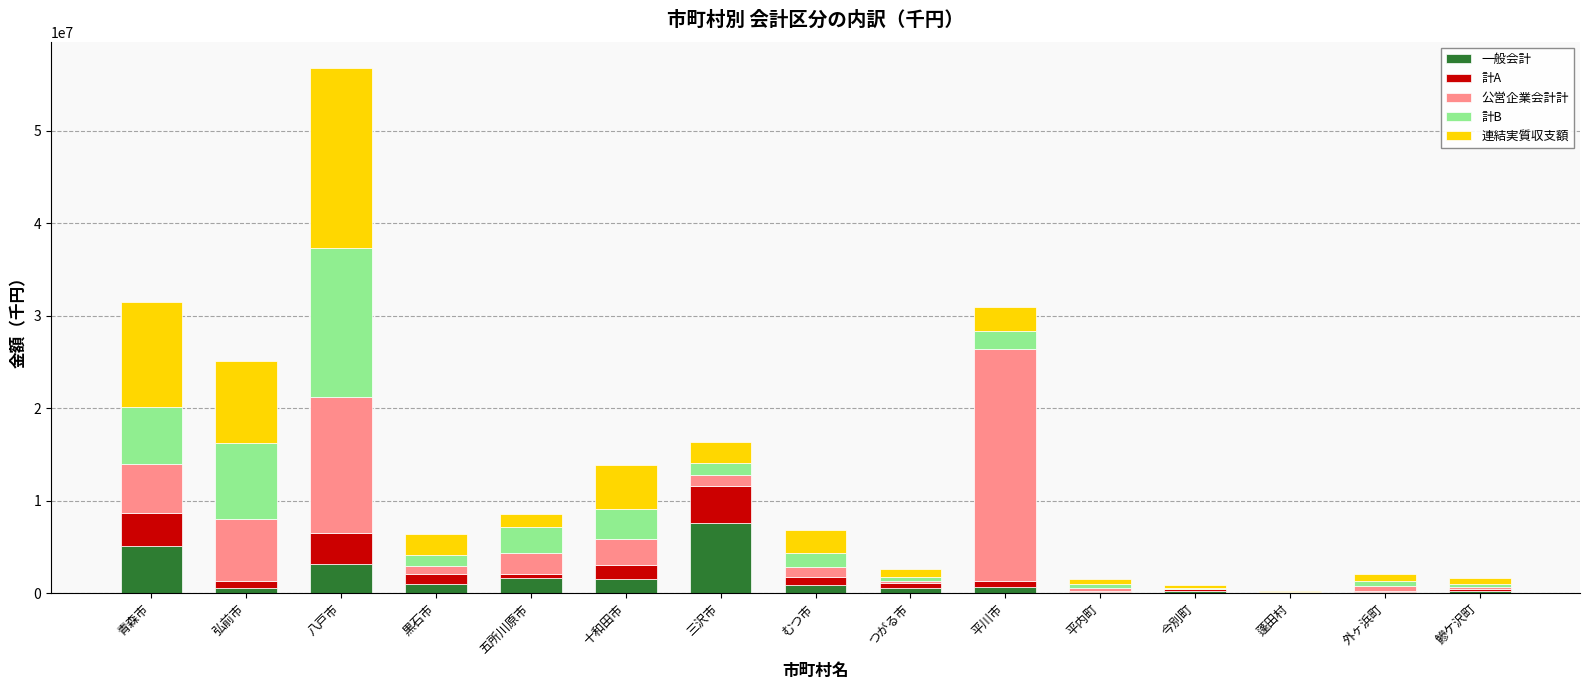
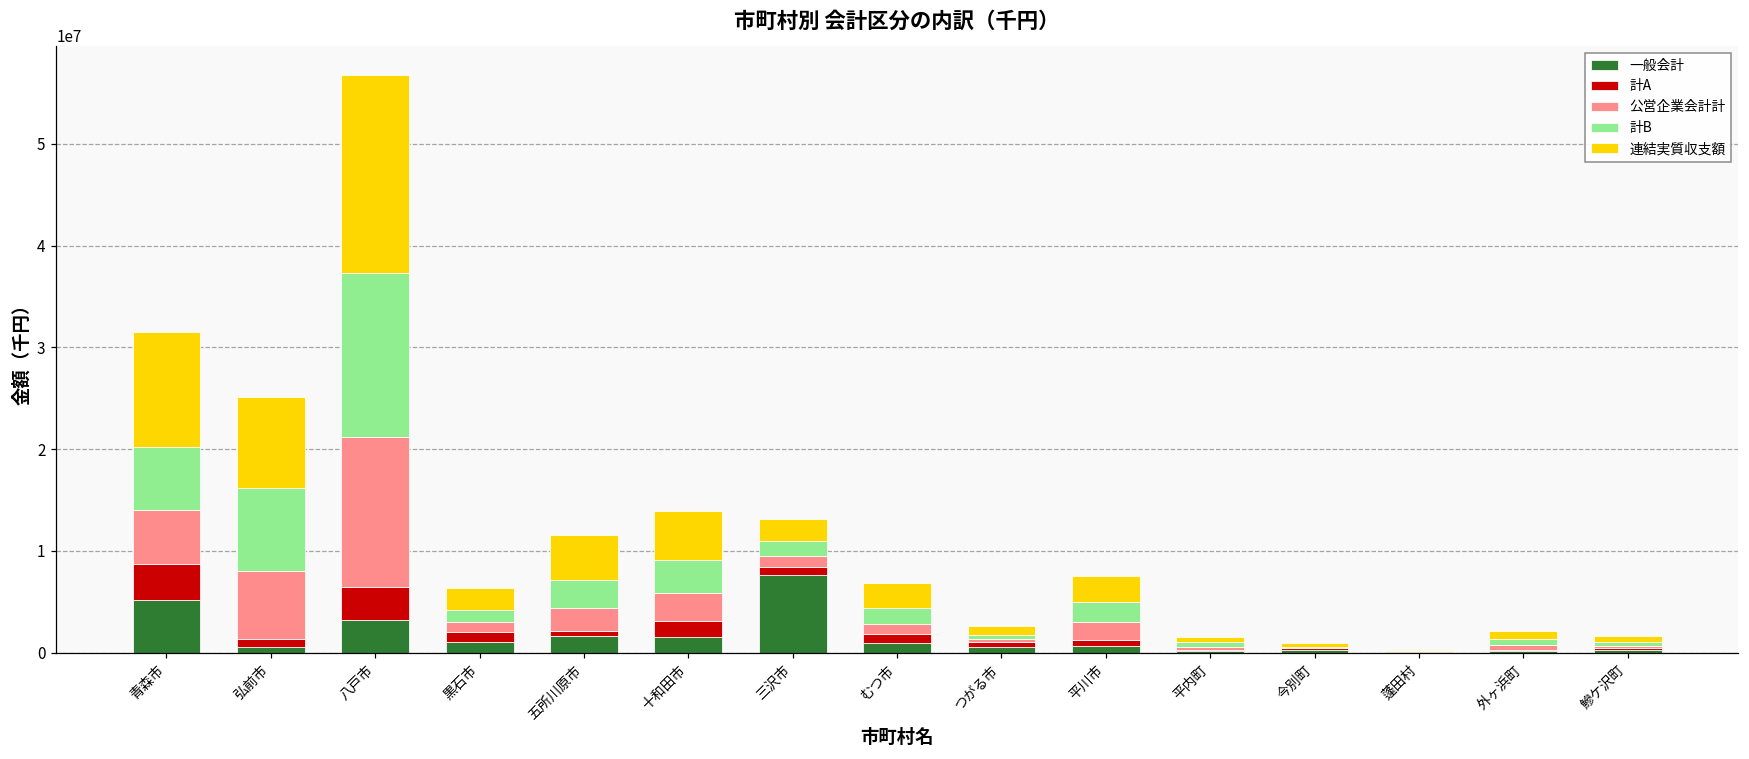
  {
    "一般会計": {
      "青森市": 5000000,
      "弘前市": 1000000,
      "八戸市": 3000000,
      "黒石市": 1000000,
      "五所川原市": 2000000,
      "十和田市": 2000000,
      "三沢市": 8000000,
      "むつ市": 1000000,
      "つがる市": 1000000,
      "平川市": 1000000
    },
    "計A": {
      "青森市": 4000000,
      "弘前市": 1000000,
      "八戸市": 3000000,
      "黒石市": 1000000,
      "五所川原市": 0,
      "十和田市": 2000000,
-     "三沢市": 4000000,
+     "三沢市": 1000000,
      "むつ市": 1000000,
      "つがる市": 1000000,
      "平川市": 1000000
    },
    "公営企業会計計": {
      "青森市": 5000000,
      "弘前市": 7000000,
      "八戸市": 15000000,
      "黒石市": 1000000,
      "五所川原市": 2000000,
      "十和田市": 3000000,
      "三沢市": 1000000,
      "むつ市": 1000000,
      "つがる市": 0,
-     "平川市": 25000000,
+     "平川市": 2000000,
      "平内町": 0,
      "外ヶ浜町": 1000000
    },
    "計B": {
      "青森市": 6000000,
      "弘前市": 8000000,
      "八戸市": 16000000,
      "黒石市": 1000000,
      "五所川原市": 3000000,
      "十和田市": 3000000,
      "三沢市": 1000000,
      "むつ市": 2000000,
      "つがる市": 0,
      "平川市": 2000000,
      "平内町": 0,
      "外ヶ浜町": 1000000,
      "鰺ケ沢町": 0
    },
    "連結実質収支額": {
      "青森市": 11000000,
      "弘前市": 9000000,
      "八戸市": 19000000,
      "黒石市": 2000000,
-     "五所川原市": 1000000,
+     "五所川原市": 4000000,
      "十和田市": 5000000,
      "三沢市": 2000000,
      "むつ市": 2000000,
      "つがる市": 1000000,
      "平川市": 3000000,
      "平内町": 1000000,
      "今別町": 0,
      "外ヶ浜町": 1000000,
      "鰺ケ沢町": 1000000
    }
  }
